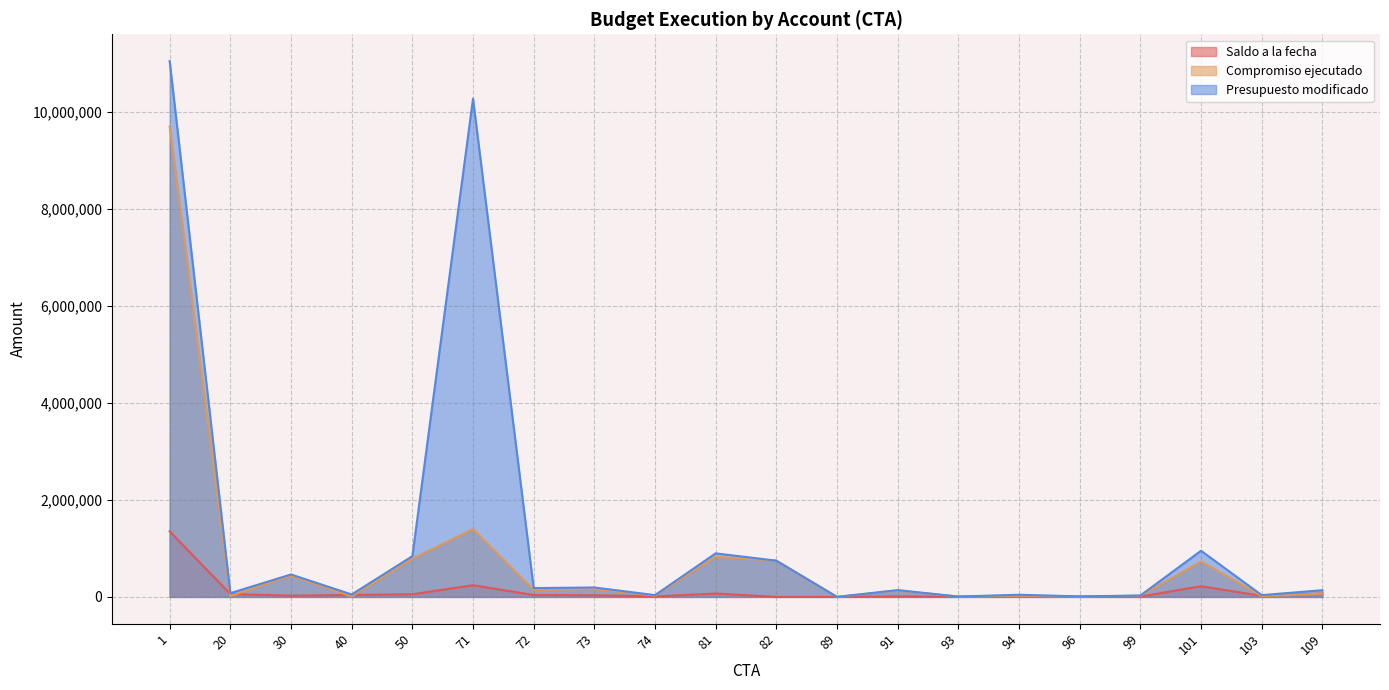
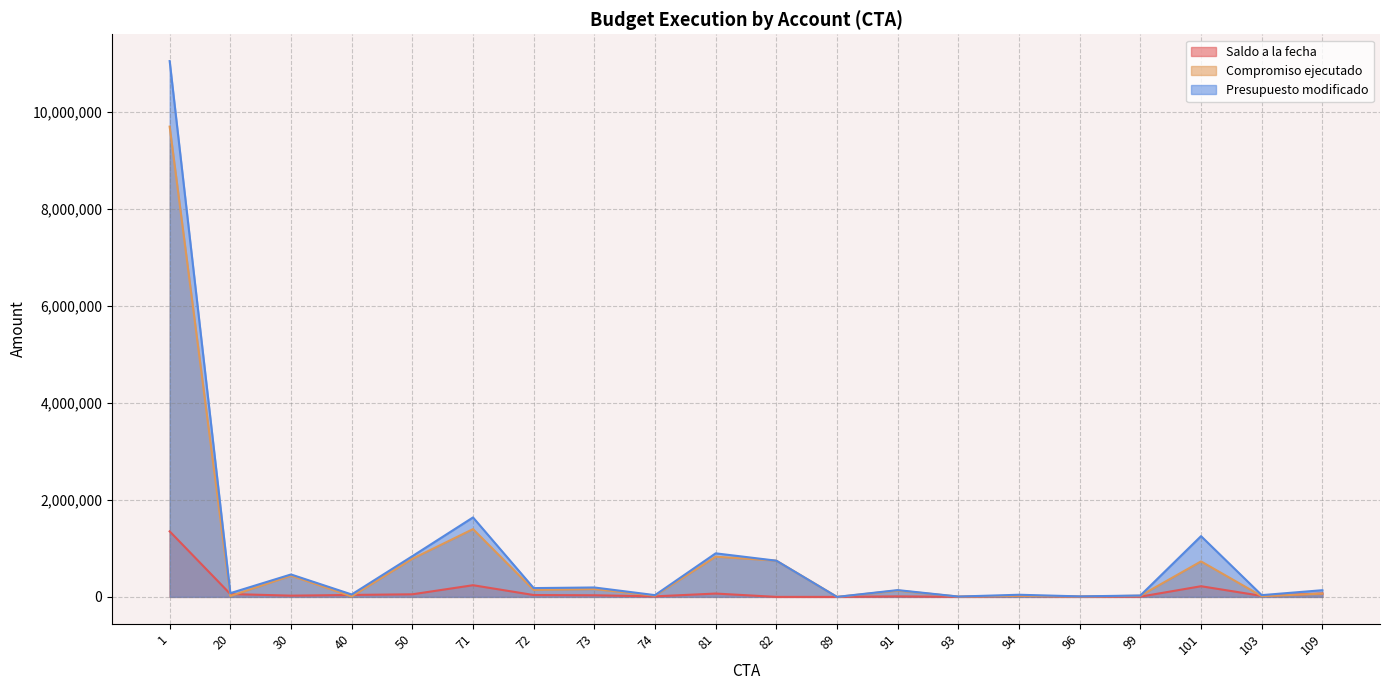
  {
    "Presupuesto modificado": {
      "1": "11,000,000",
      "50": "800,000",
-     "71": "10,300,000",
+     "71": "1,600,000",
      "81": "900,000",
-     "101": "1,000,000",
+     "101": "1,300,000",
      "109": "100,000"
    }
  }
